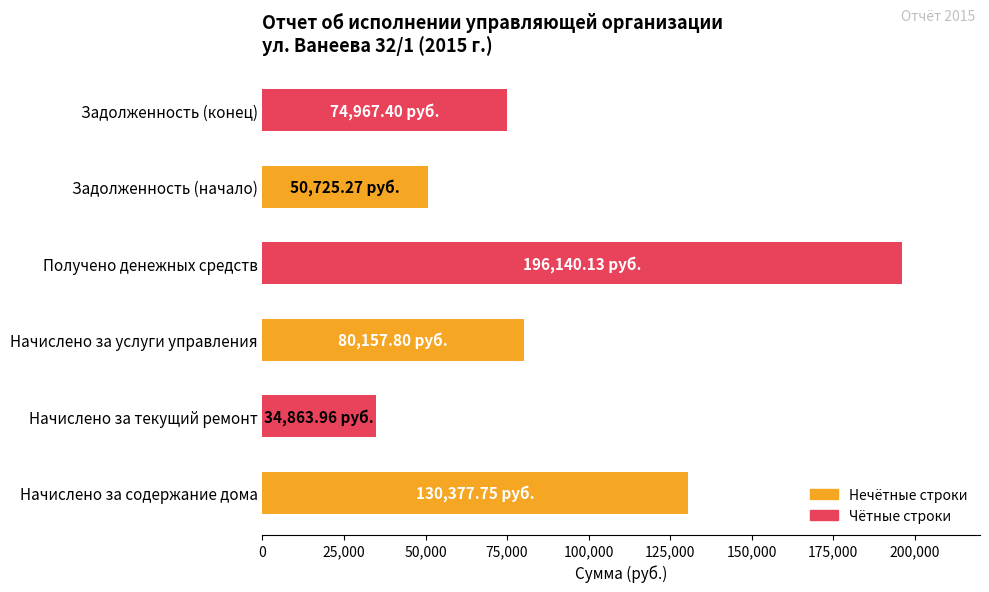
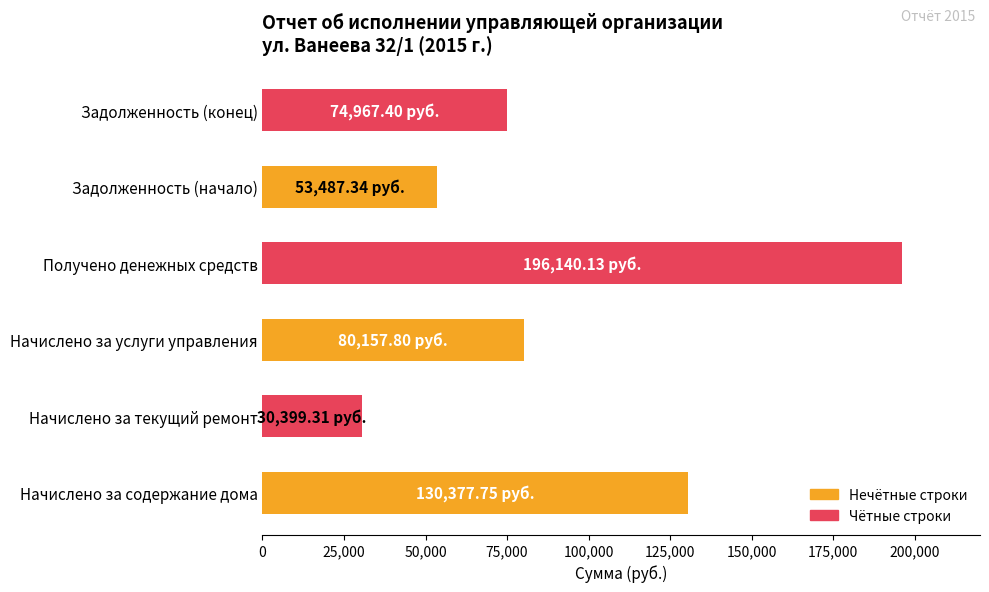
  {
    "Задолженность (конец)": "74,967.40",
-   "Задолженность (начало)": "50,725.27",
+   "Задолженность (начало)": "53,487.34",
    "Получено денежных средств": "196,140.13",
    "Начислено за услуги управления": "80,157.80",
-   "Начислено за текущий ремонт": "34,863.96",
+   "Начислено за текущий ремонт": "30,399.31",
    "Начислено за содержание дома": "130,377.75"
  }
